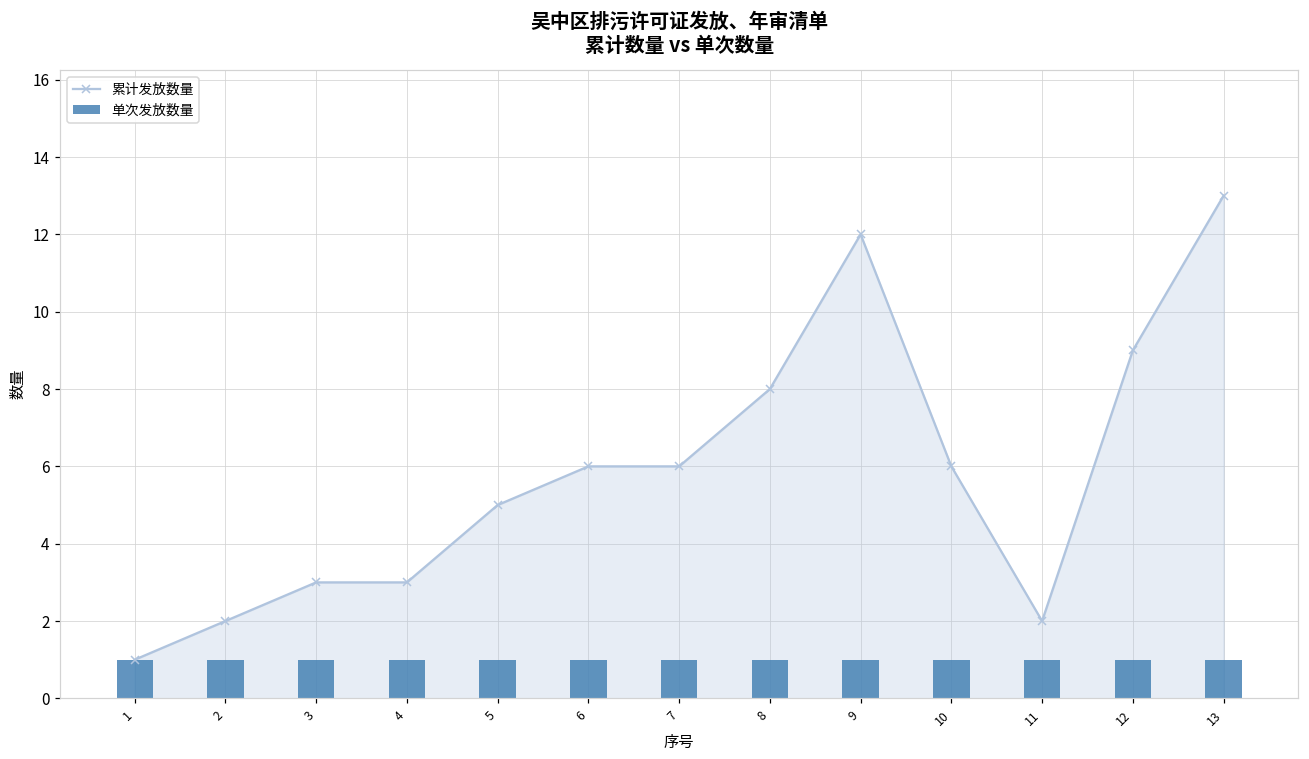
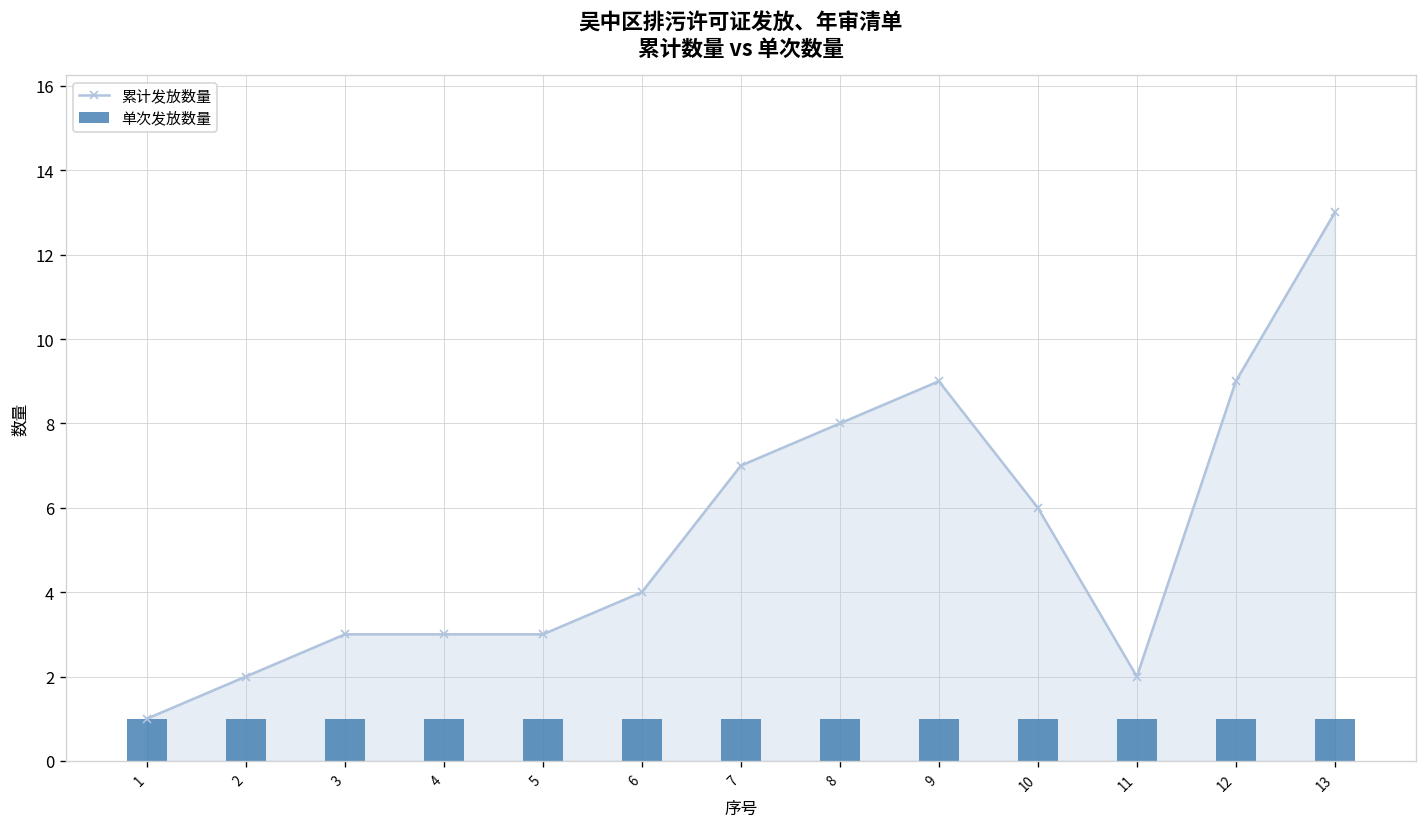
  {
    "累计发放数量": {
      "1": 1,
      "2": 2,
      "3": 3,
      "4": 3,
-     "5": 5,
-     "6": 6,
-     "7": 6,
+     "5": 3,
+     "6": 4,
+     "7": 7,
      "8": 8,
-     "9": 12,
+     "9": 9,
      "10": 6,
      "11": 2,
      "12": 9,
      "13": 13
    },
    "单次发放数量": {
      "1": 1,
      "2": 1,
      "3": 1,
      "4": 1,
      "5": 1,
      "6": 1,
      "7": 1,
      "8": 1,
      "9": 1,
      "10": 1,
      "11": 1,
      "12": 1,
      "13": 1
    }
  }
